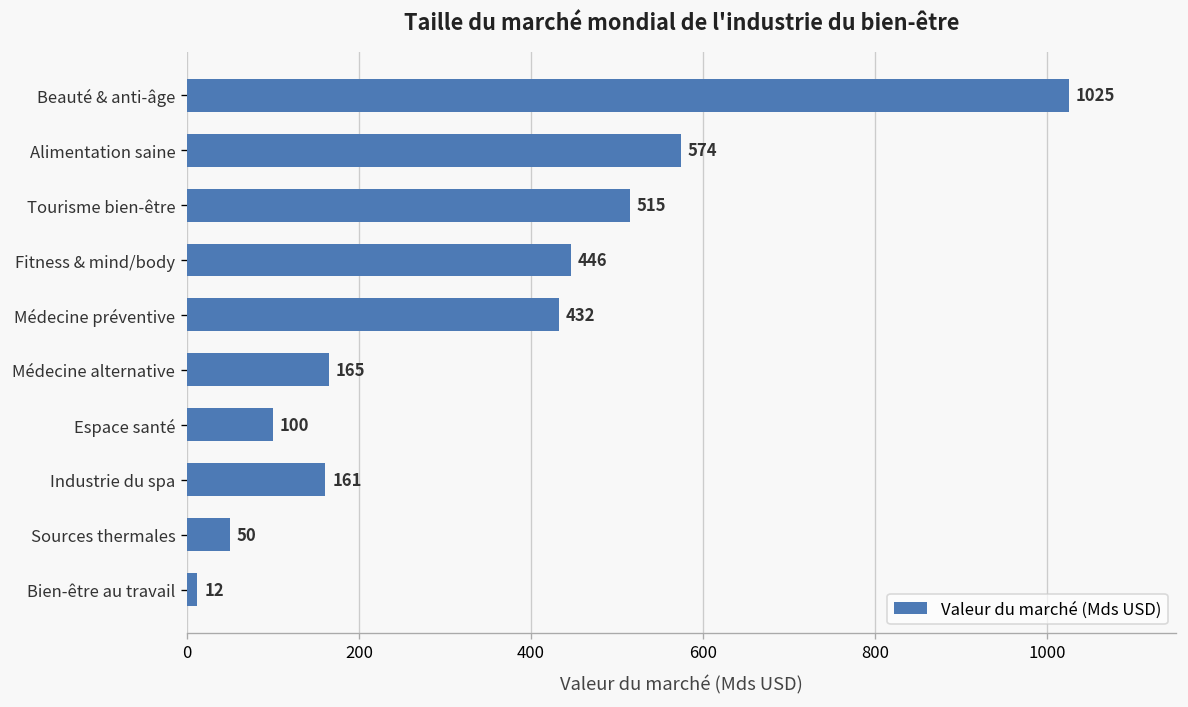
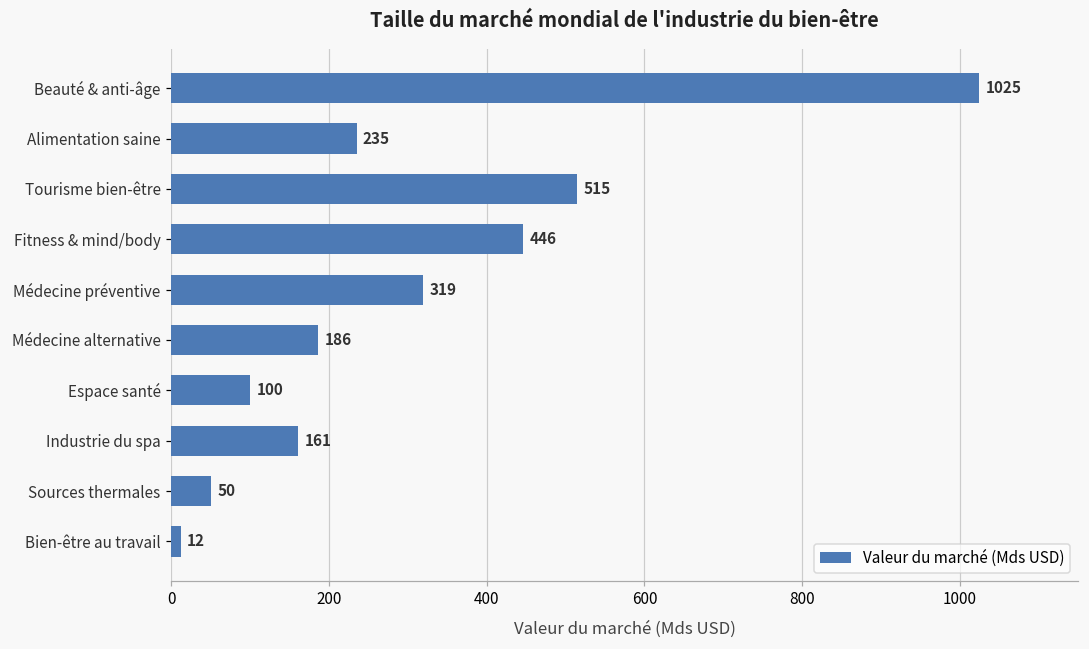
  {
    "Beauté & anti-âge": 1025,
-   "Alimentation saine": 574,
+   "Alimentation saine": 235,
    "Tourisme bien-être": 515,
    "Fitness & mind/body": 446,
-   "Médecine préventive": 432,
-   "Médecine alternative": 165,
+   "Médecine préventive": 319,
+   "Médecine alternative": 186,
    "Espace santé": 100,
    "Industrie du spa": 161,
    "Sources thermales": 50,
    "Bien-être au travail": 12
  }
